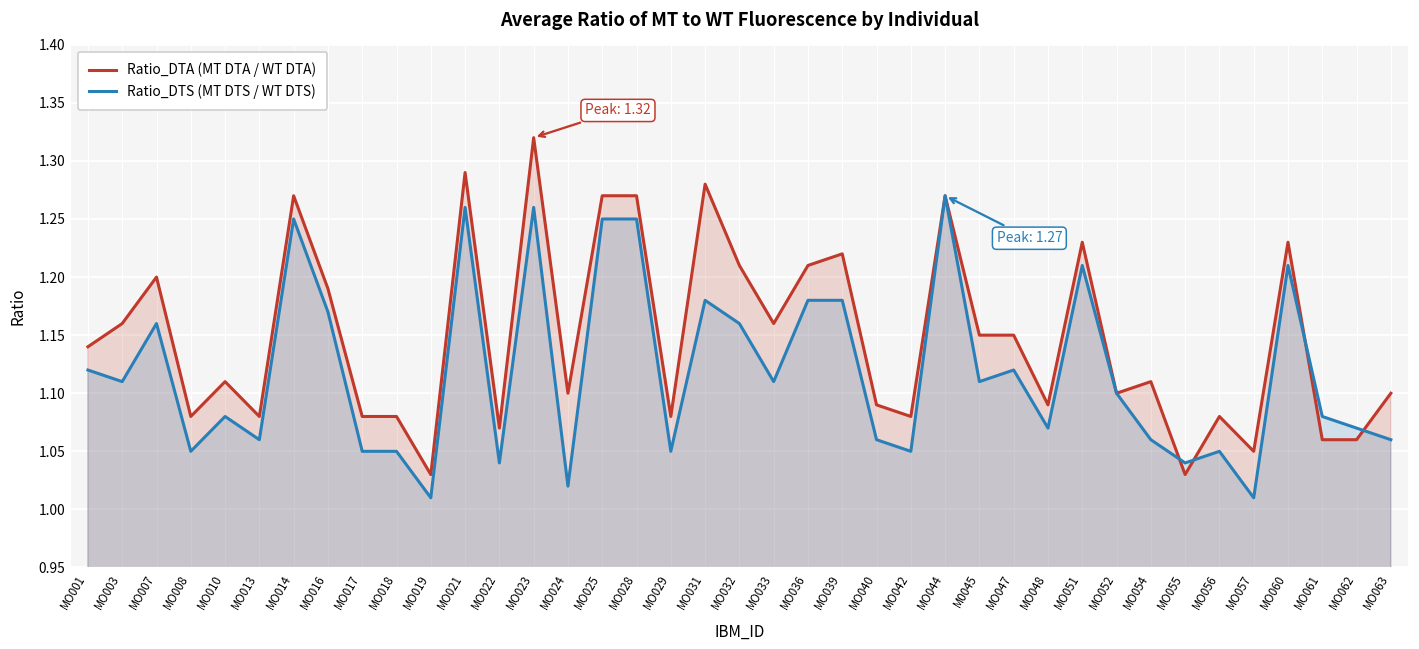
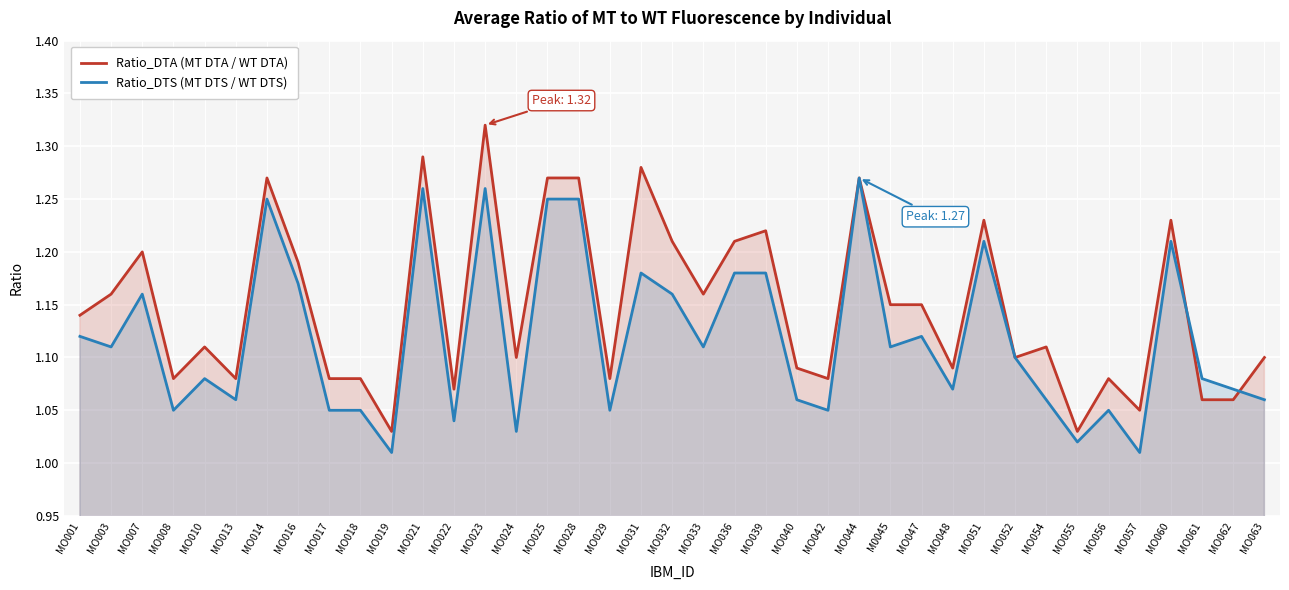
  {
    "Ratio_DTA (MT DTA / WT DTA)": {
      "MO001": 1.14,
      "MO003": 1.16,
      "MO007": 1.20,
      "MO008": 1.08,
      "MO010": 1.11,
      "MO013": 1.08,
      "MO014": 1.27,
      "MO016": 1.19,
      "MO017": 1.08,
      "MO018": 1.08,
      "MO019": 1.03,
      "MO021": 1.29,
      "MO022": 1.07,
      "MO024": 1.10,
      "MO025": 1.27,
      "MO028": 1.27,
      "MO029": 1.08,
      "MO031": 1.28,
      "MO032": 1.21,
      "MO033": 1.16,
      "MO036": 1.21,
      "MO039": 1.22,
      "MO040": 1.09,
      "MO042": 1.08,
      "M0045": 1.15,
      "MO047": 1.15,
      "MO048": 1.09,
      "MO051": 1.23,
      "MO054": 1.11,
      "MO055": 1.03,
      "MO056": 1.08,
      "MO057": 1.05,
      "MO060": 1.23,
      "MO061": 1.06,
      "MO062": 1.06,
      "MO063": 1.10
    },
    "Ratio_DTS (MT DTS / WT DTS)": {
      "MO001": 1.12,
      "MO003": 1.11,
      "MO007": 1.16,
      "MO008": 1.05,
      "MO010": 1.08,
      "MO013": 1.06,
      "MO014": 1.25,
      "MO016": 1.17,
      "MO017": 1.05,
      "MO018": 1.05,
      "MO019": 1.01,
      "MO021": 1.26,
      "MO022": 1.04,
      "MO023": 1.26,
-     "MO024": 1.02,
+     "MO024": 1.03,
      "MO025": 1.25,
      "MO028": 1.25,
      "MO029": 1.05,
      "MO031": 1.18,
      "MO032": 1.16,
      "MO033": 1.11,
      "MO036": 1.18,
      "MO039": 1.18,
      "MO040": 1.06,
      "MO042": 1.05,
      "M0045": 1.11,
      "MO047": 1.12,
      "MO048": 1.07,
      "MO051": 1.21,
      "MO054": 1.06,
-     "MO055": 1.04,
+     "MO055": 1.02,
      "MO056": 1.05,
      "MO057": 1.01,
      "MO060": 1.21,
      "MO061": 1.08,
      "MO062": 1.07,
      "MO063": 1.06
    }
  }
